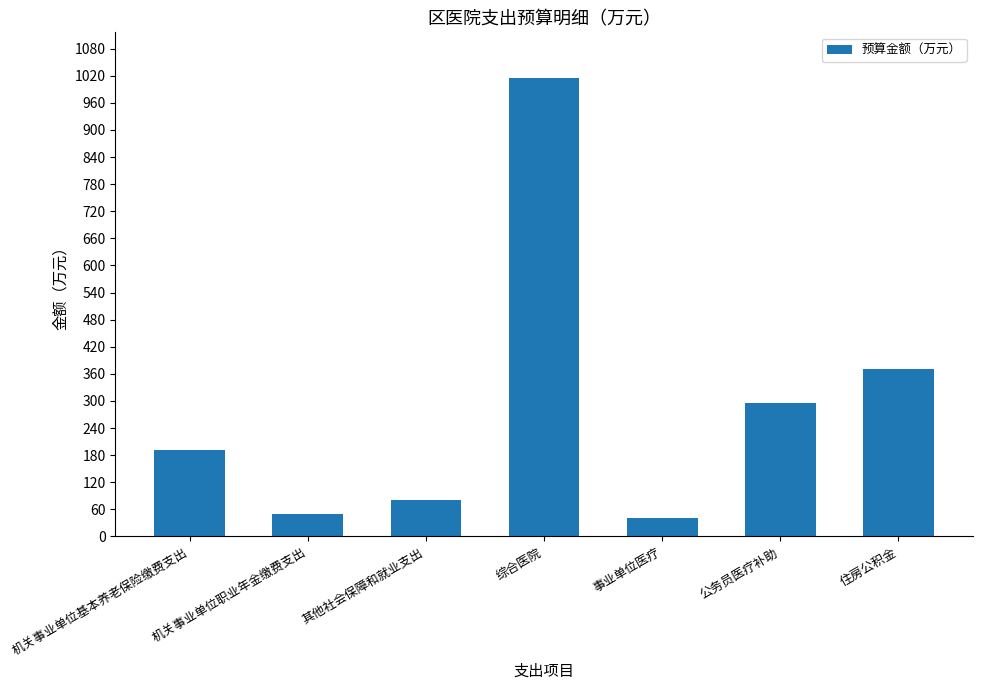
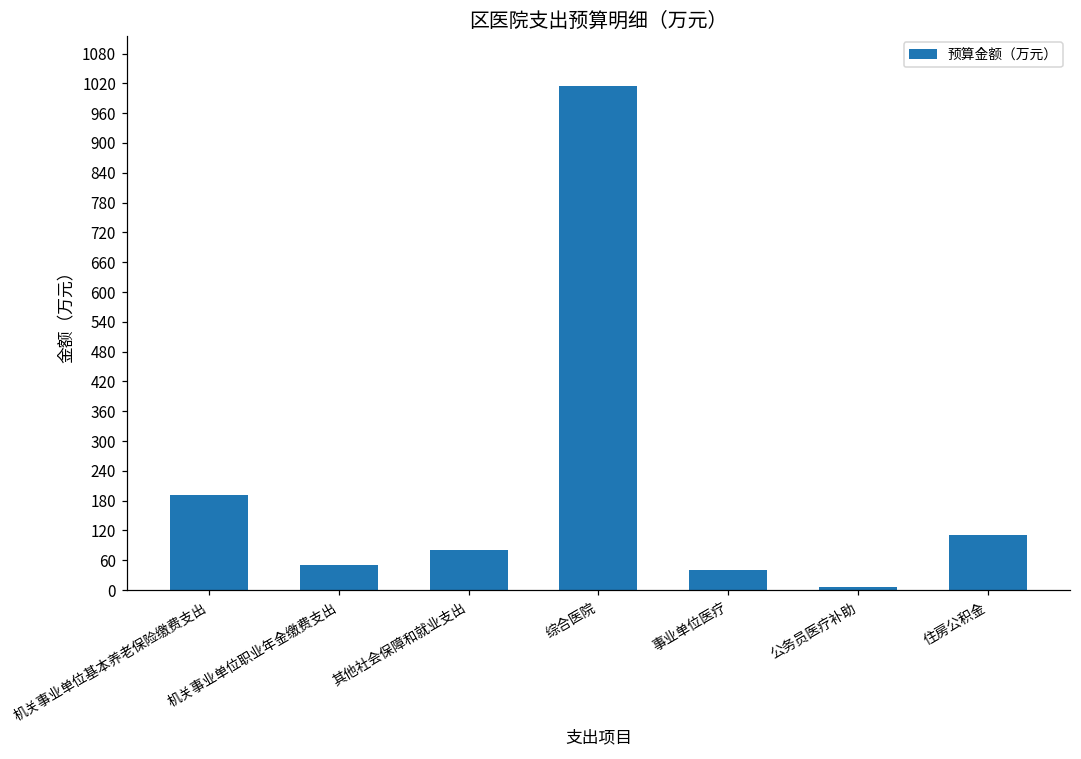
  {
    "机关事业单位基本养老保险缴费支出": 190,
    "机关事业单位职业年金缴费支出": 50,
    "其他社会保障和就业支出": 80,
    "综合医院": 1010,
    "事业单位医疗": 40,
-   "公务员医疗补助": 300,
-   "住房公积金": 370
+   "公务员医疗补助": 10,
+   "住房公积金": 110
  }
